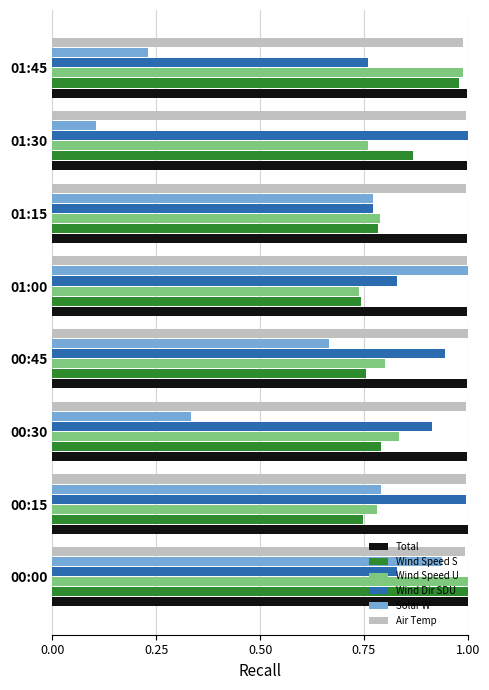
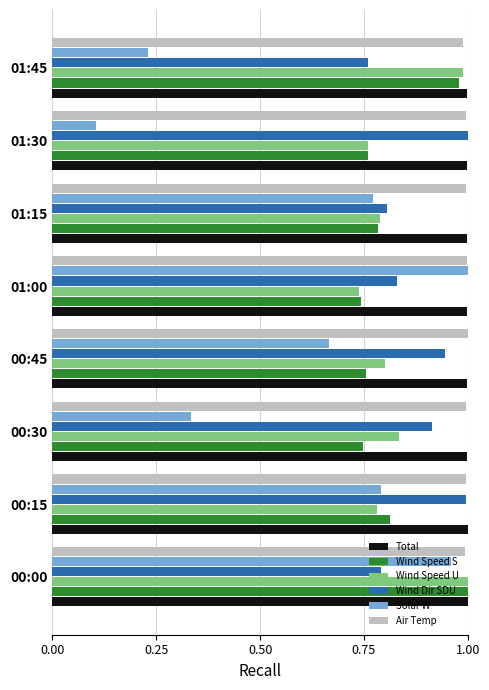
  {
    "Total": {
      "01:45": 1.00,
      "01:30": 1.00,
      "01:15": 1.00,
      "01:00": 1.00,
      "00:45": 1.00,
      "00:30": 1.00,
      "00:15": 1.00,
      "00:00": 1.00
    },
    "Wind Speed S": {
      "01:45": 0.98,
-     "01:30": 0.87,
+     "01:30": 0.76,
      "01:15": 0.78,
      "01:00": 0.74,
      "00:45": 0.76,
-     "00:30": 0.79,
-     "00:15": 0.75,
+     "00:30": 0.75,
+     "00:15": 0.81,
      "00:00": 1.00
    },
    "Wind Speed U": {
      "01:45": 0.99,
      "01:30": 0.76,
      "01:15": 0.79,
      "01:00": 0.74,
      "00:45": 0.80,
      "00:30": 0.83,
      "00:15": 0.78,
      "00:00": 1.00
    },
    "Wind Dir SDU": {
      "01:45": 0.76,
      "01:30": 1.00,
-     "01:15": 0.77,
+     "01:15": 0.81,
      "01:00": 0.83,
      "00:45": 0.95,
      "00:30": 0.91,
      "00:15": 0.99,
-     "00:00": 0.83
+     "00:00": 0.79
    },
    "Solar W": {
      "01:45": 0.23,
      "01:30": 0.10,
      "01:15": 0.77,
      "01:00": 1.00,
      "00:45": 0.67,
      "00:30": 0.33,
      "00:15": 0.79,
-     "00:00": 0.94
+     "00:00": 0.96
    },
    "Air Temp": {
      "01:45": 0.99,
      "01:30": 0.99,
      "01:15": 1.00,
      "01:00": 1.00,
      "00:45": 1.00,
      "00:30": 1.00,
      "00:15": 0.99,
      "00:00": 0.99
    }
  }
